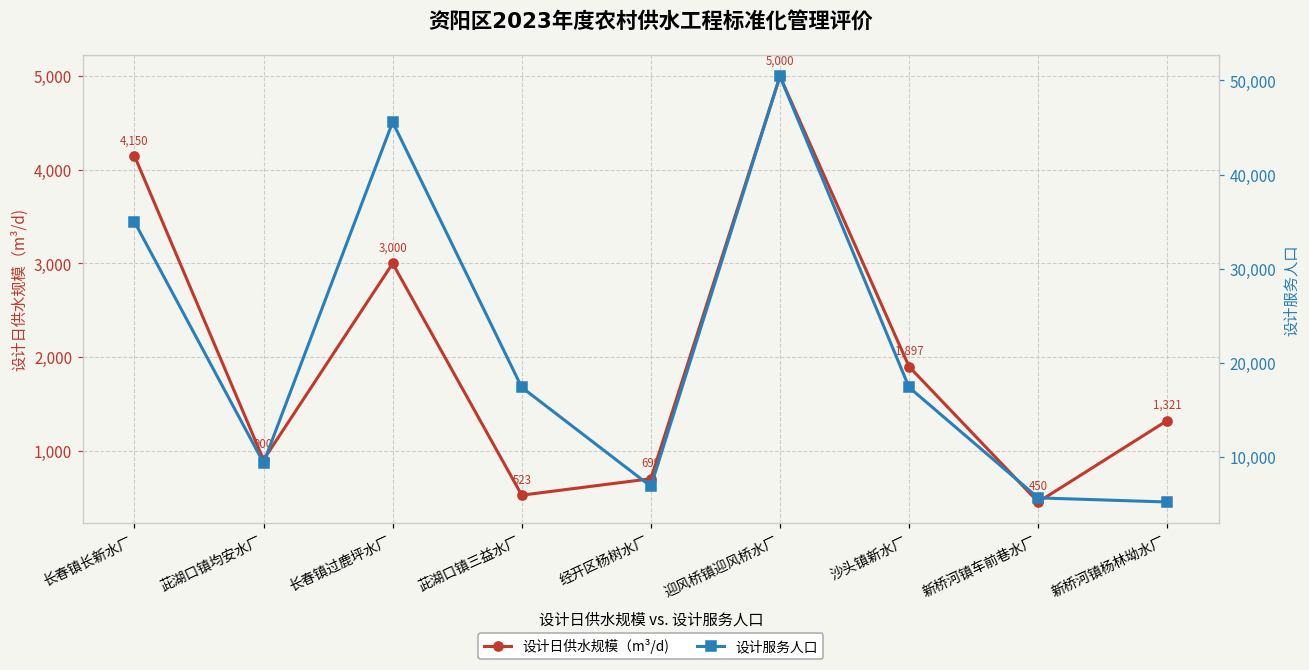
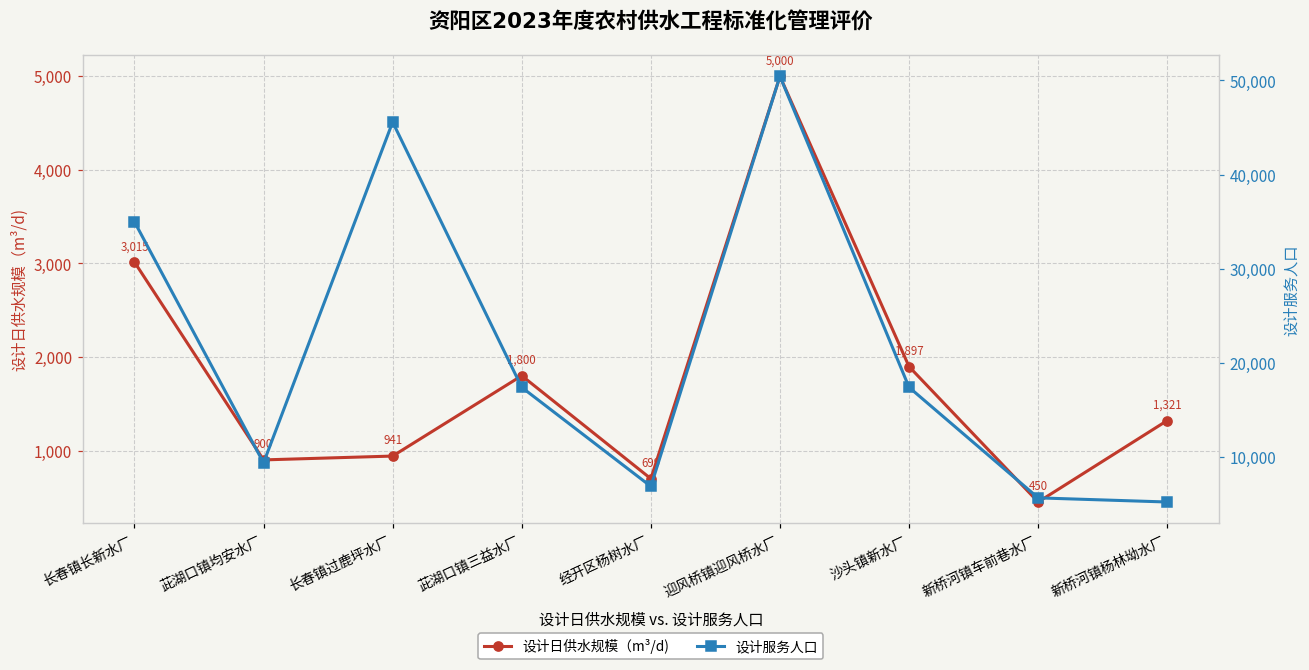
  {
    "设计日供水规模（m³/d)": {
-     "长春镇长新水厂": "4,150",
+     "长春镇长新水厂": "3,015",
      "茈湖口镇均安水厂": "900",
-     "长春镇过鹿坪水厂": "3,000",
-     "茈湖口镇三益水厂": "523",
+     "长春镇过鹿坪水厂": "941",
+     "茈湖口镇三益水厂": "1,800",
      "经开区杨树水厂": "699",
      "迎风桥镇迎风桥水厂": "5,000",
      "沙头镇新水厂": "1,897",
      "新桥河镇车前巷水厂": "450",
      "新桥河镇杨林坳水厂": "1,321"
    }
  }
